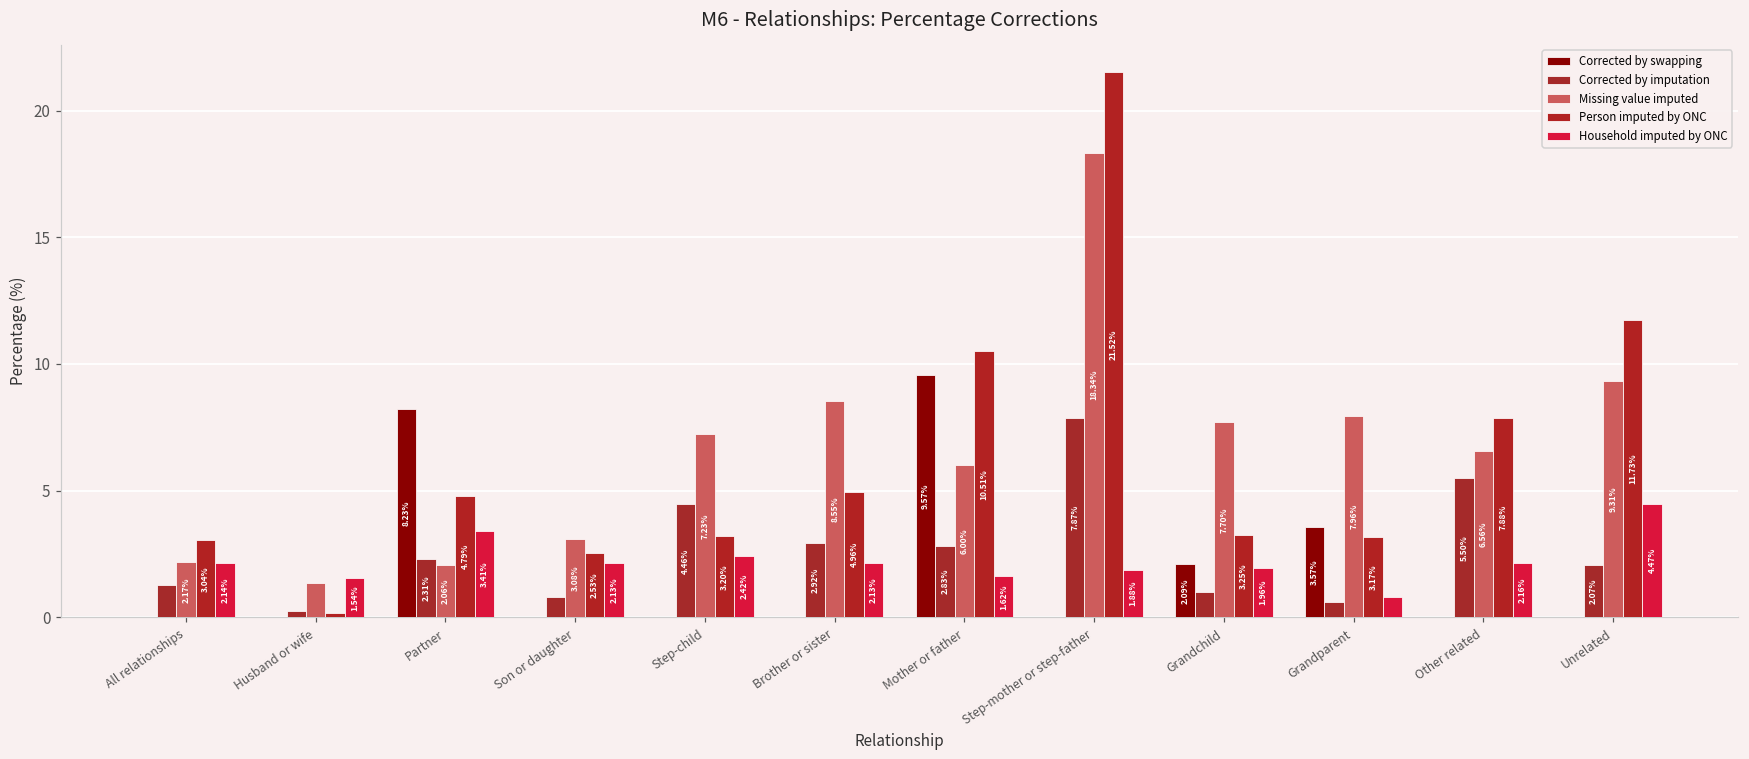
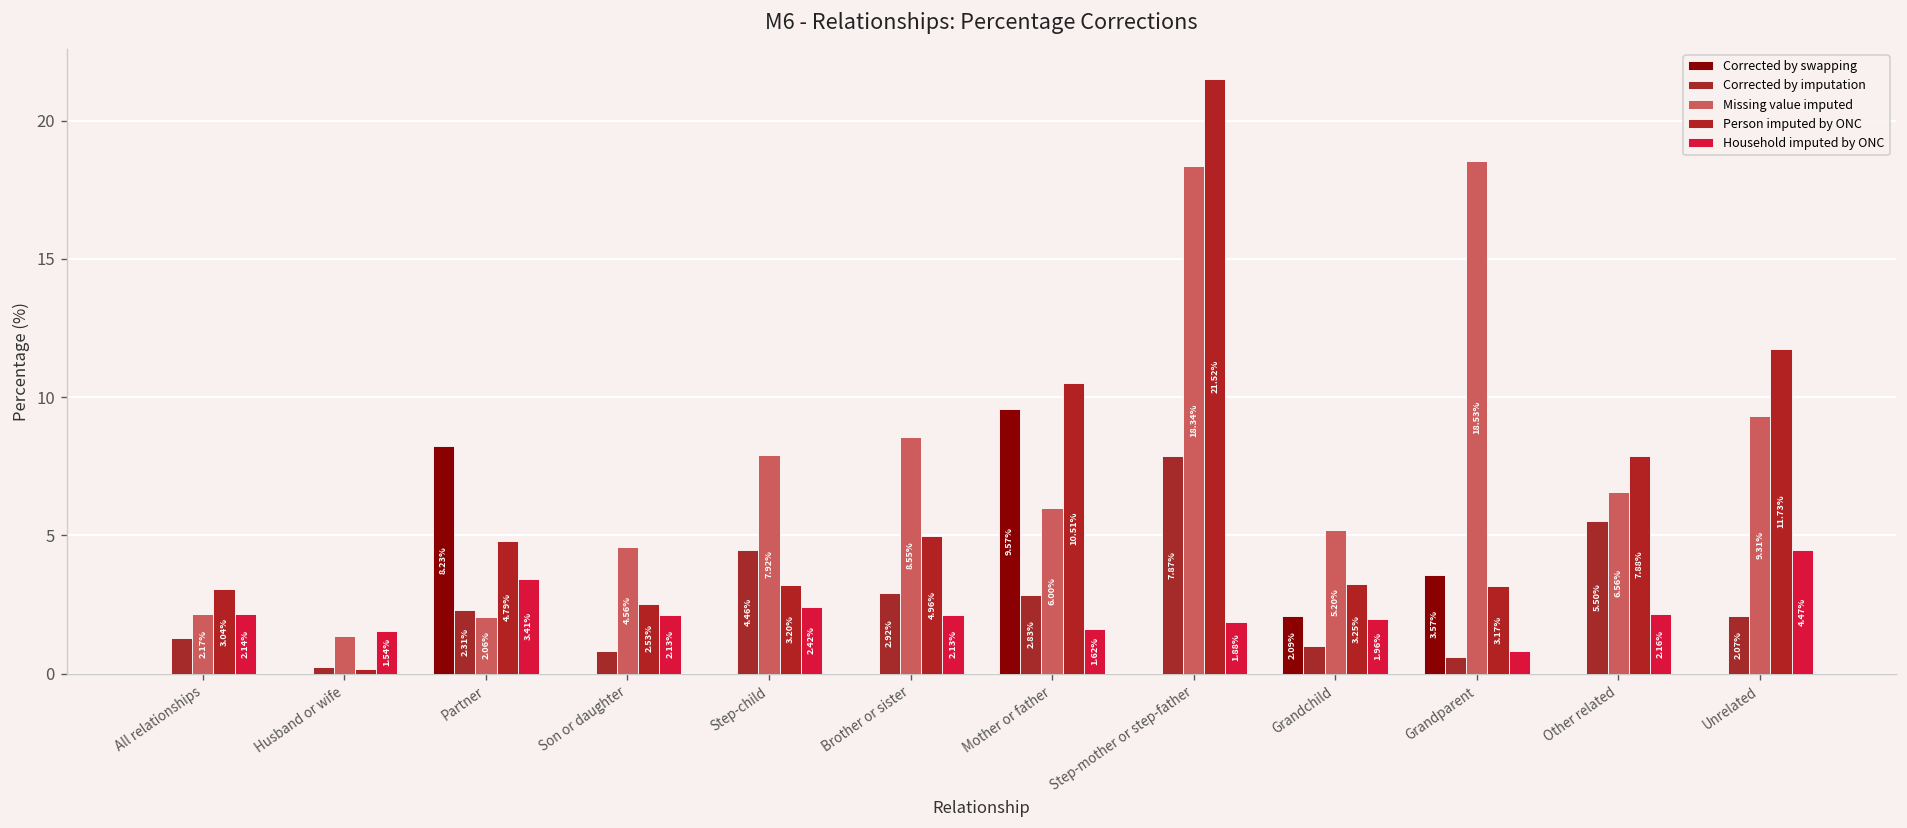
  {
    "Corrected by swapping": {
      "Partner": "8.23%",
      "Mother or father": "9.57%",
      "Grandchild": "2.09%",
      "Grandparent": "3.57%"
    },
    "Missing value imputed": {
      "All relationships": "2.17%",
      "Partner": "2.06%",
-     "Son or daughter": "3.08%",
-     "Step-child": "7.23%",
+     "Son or daughter": "4.56%",
+     "Step-child": "7.92%",
      "Brother or sister": "8.55%",
      "Mother or father": "6.00%",
      "Step-mother or step-father": "18.34%",
-     "Grandchild": "7.70%",
-     "Grandparent": "7.96%",
+     "Grandchild": "5.20%",
+     "Grandparent": "18.53%",
      "Other related": "6.56%",
      "Unrelated": "9.31%"
    }
  }
